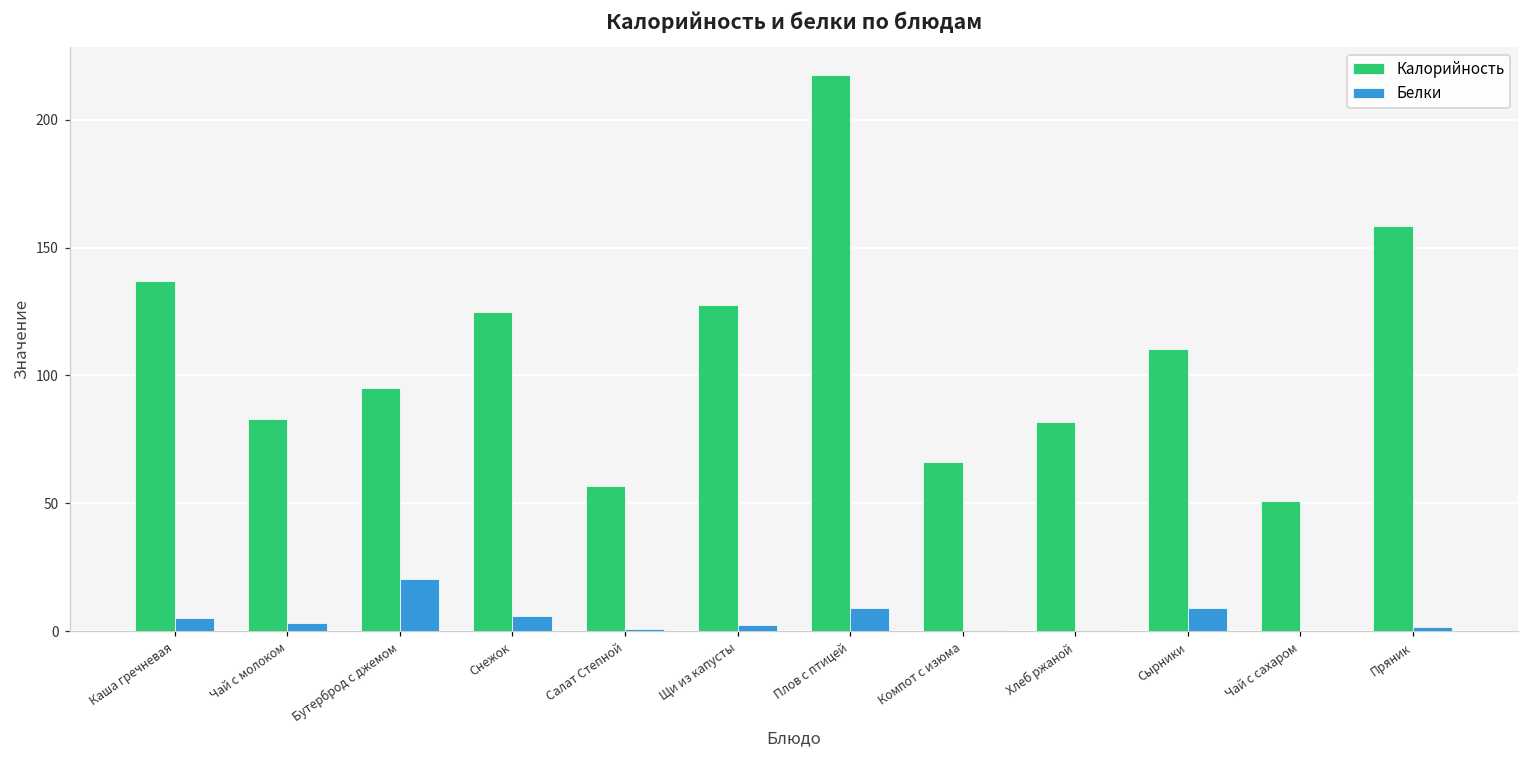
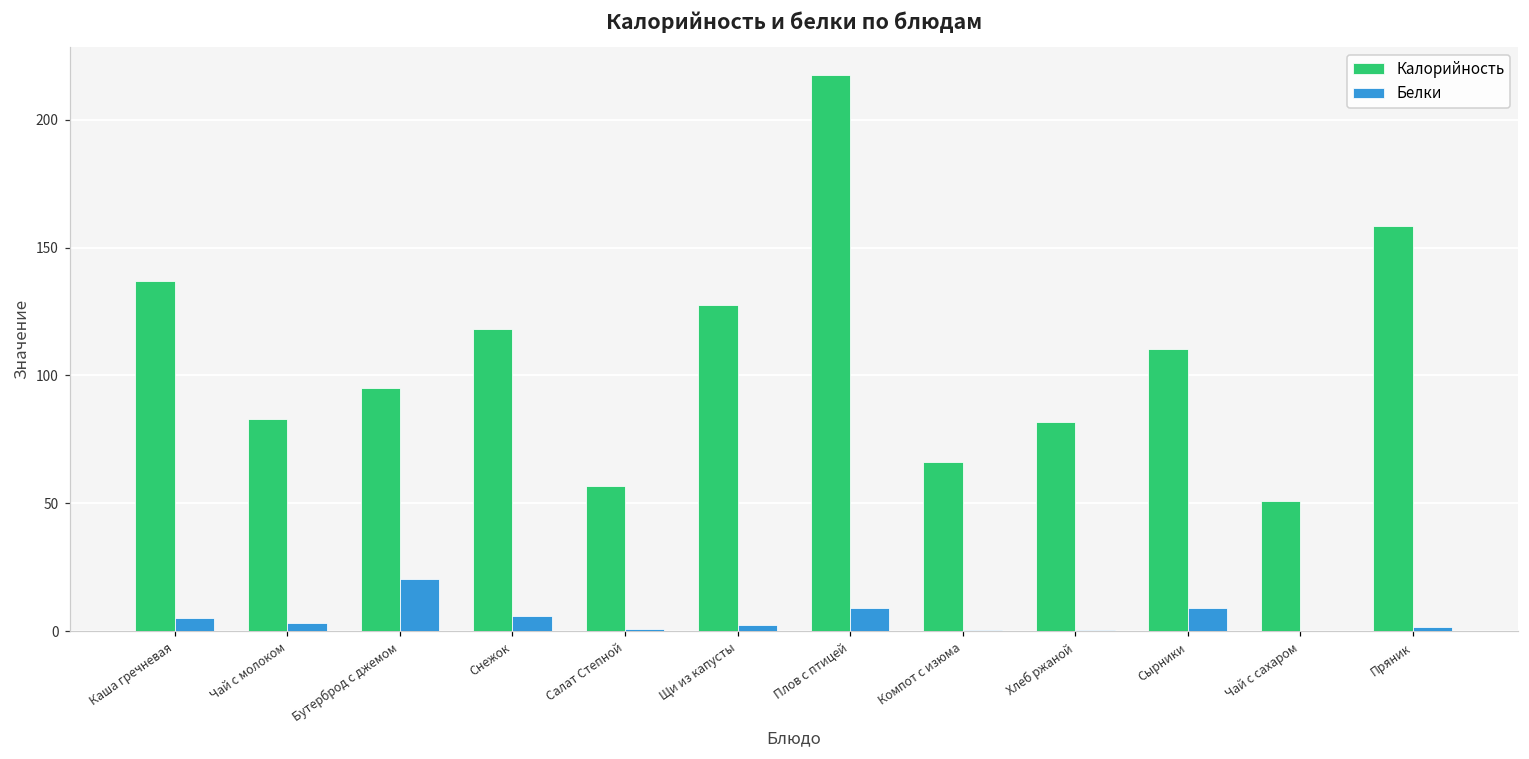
  {
    "Калорийность": {
      "Каша гречневая": 137,
      "Чай с молоком": 83,
      "Бутерброд с джемом": 95,
-     "Снежок": 125,
+     "Снежок": 118,
      "Салат Степной": 57,
      "Щи из капусты": 128,
      "Плов с птицей": 218,
      "Компот с изюма": 66,
      "Хлеб ржаной": 82,
      "Сырники": 110,
      "Чай с сахаром": 51,
      "Пряник": 158
    },
    "Белки": {
      "Каша гречневая": 5,
      "Чай с молоком": 3,
      "Бутерброд с джемом": 20,
      "Снежок": 6,
      "Щи из капусты": 3,
      "Плов с птицей": 9,
      "Сырники": 9,
      "Чай с сахаром": 0,
      "Пряник": 2
    }
  }
